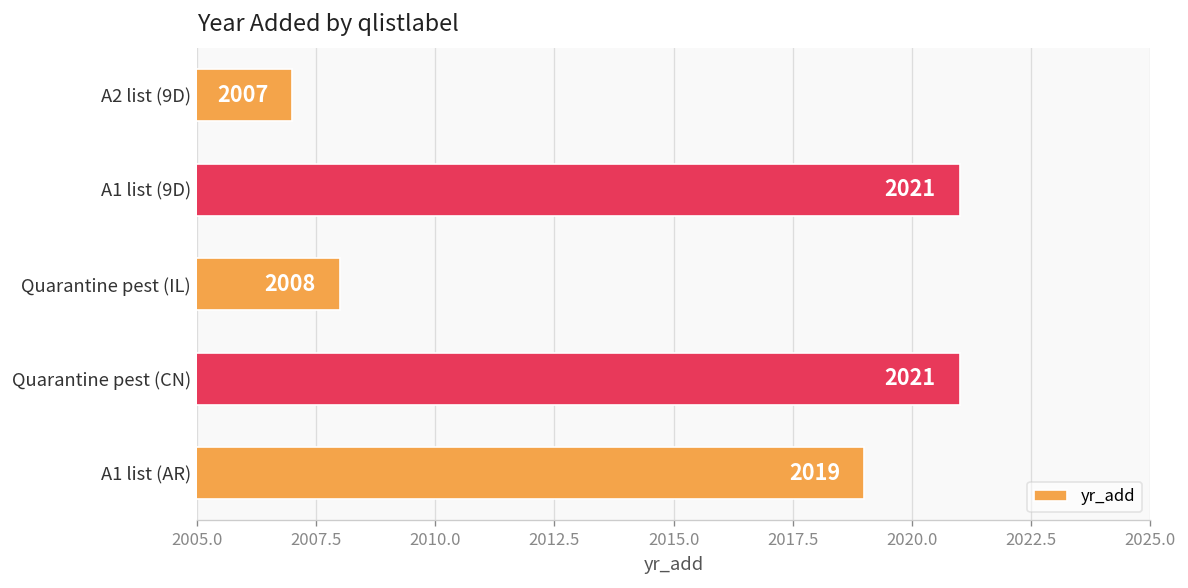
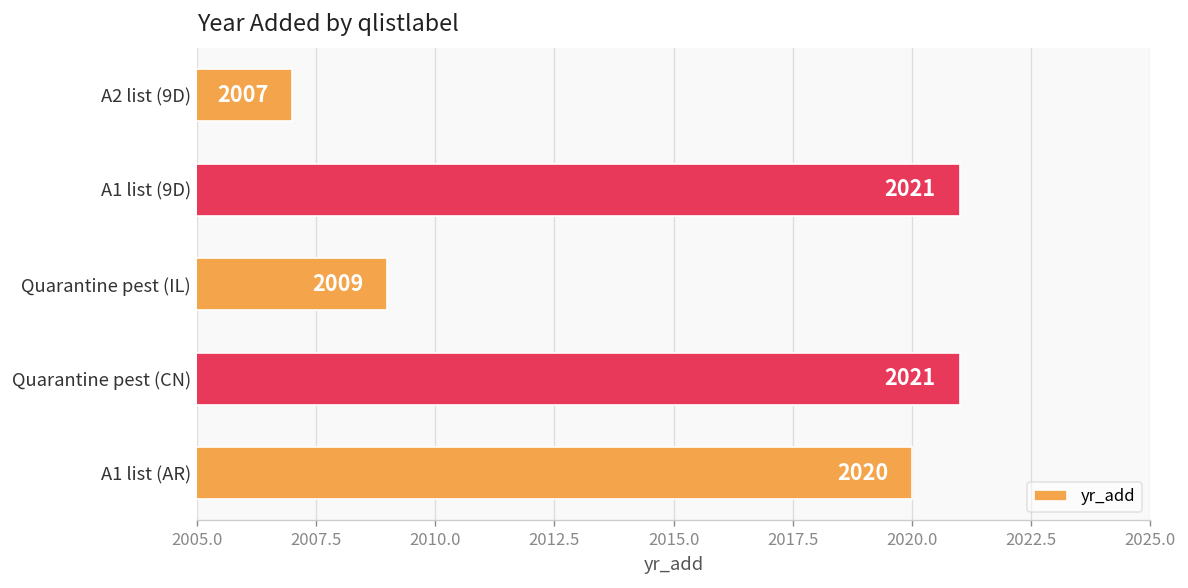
  {
    "A2 list (9D)": 2007,
    "A1 list (9D)": 2021,
-   "Quarantine pest (IL)": 2008,
+   "Quarantine pest (IL)": 2009,
    "Quarantine pest (CN)": 2021,
-   "A1 list (AR)": 2019
+   "A1 list (AR)": 2020
  }
